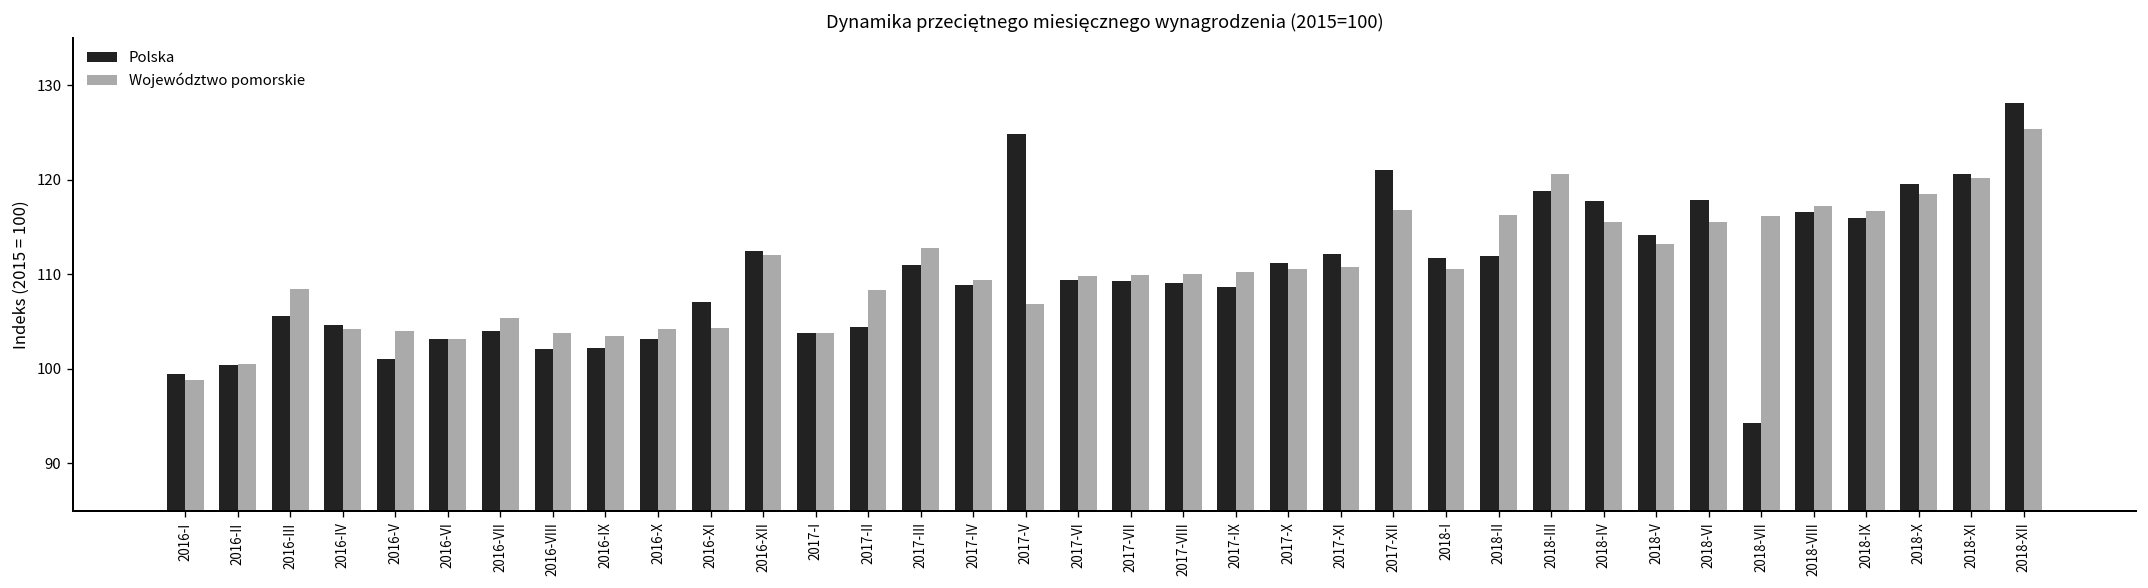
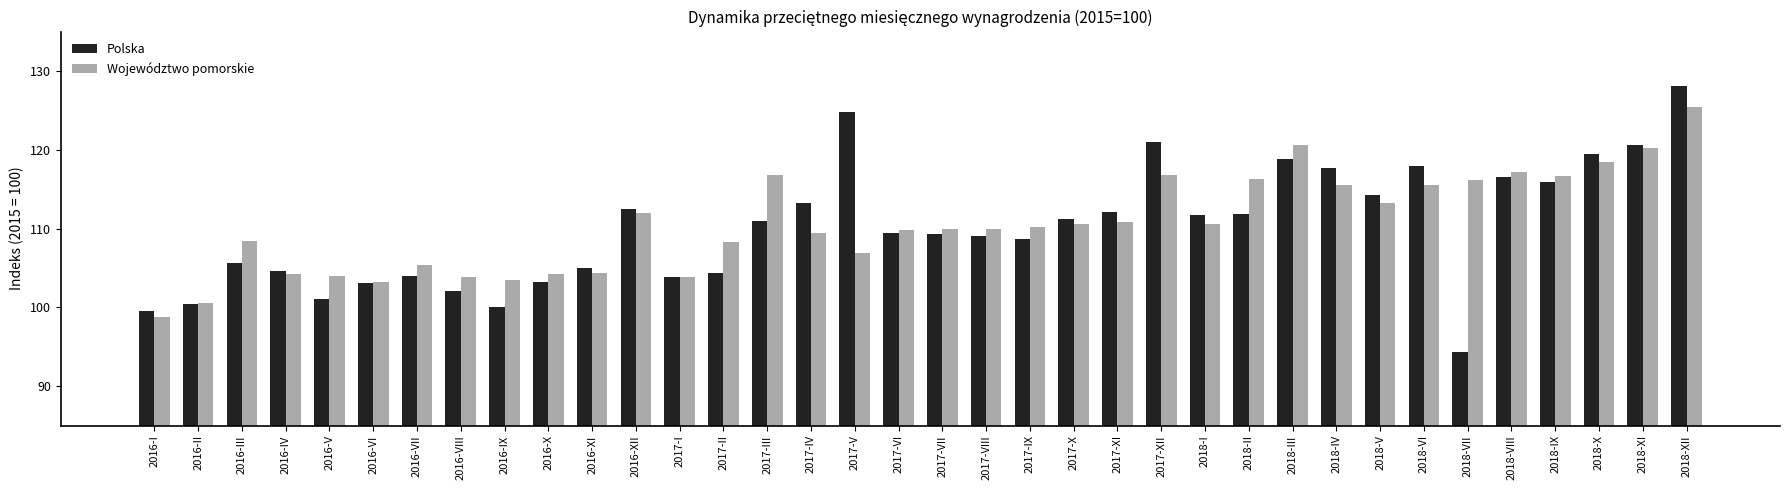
  {
    "Polska": {
      "2016-I": 100,
      "2016-II": 100,
      "2016-III": 106,
      "2016-IV": 105,
      "2016-V": 101,
      "2016-VI": 103,
      "2016-VII": 104,
      "2016-VIII": 102,
-     "2016-IX": 102,
+     "2016-IX": 100,
      "2016-X": 103,
-     "2016-XI": 107,
+     "2016-XI": 105,
      "2016-XII": 113,
      "2017-I": 104,
      "2017-II": 104,
      "2017-III": 111,
-     "2017-IV": 109,
+     "2017-IV": 113,
      "2017-V": 125,
      "2017-VI": 109,
      "2017-VII": 109,
      "2017-VIII": 109,
      "2017-IX": 109,
      "2017-X": 111,
      "2017-XI": 112,
      "2017-XII": 121,
      "2018-I": 112,
      "2018-II": 112,
      "2018-III": 119,
      "2018-IV": 118,
      "2018-V": 114,
      "2018-VI": 118,
      "2018-VII": 94,
      "2018-VIII": 117,
      "2018-IX": 116,
      "2018-X": 120,
      "2018-XI": 121,
      "2018-XII": 128
    },
    "Województwo pomorskie": {
      "2016-I": 99,
      "2016-II": 101,
      "2016-III": 108,
      "2016-IV": 104,
      "2016-V": 104,
      "2016-VI": 103,
      "2016-VII": 105,
      "2016-VIII": 104,
      "2016-IX": 104,
      "2016-X": 104,
      "2016-XI": 104,
      "2016-XII": 112,
      "2017-I": 104,
      "2017-II": 108,
-     "2017-III": 113,
+     "2017-III": 117,
      "2017-IV": 109,
      "2017-V": 107,
      "2017-VI": 110,
      "2017-VII": 110,
      "2017-VIII": 110,
      "2017-IX": 110,
      "2017-X": 111,
      "2017-XI": 111,
      "2017-XII": 117,
      "2018-I": 111,
      "2018-II": 116,
      "2018-III": 121,
      "2018-IV": 116,
      "2018-V": 113,
      "2018-VI": 116,
      "2018-VII": 116,
      "2018-VIII": 117,
      "2018-IX": 117,
      "2018-X": 119,
      "2018-XI": 120,
      "2018-XII": 125
    }
  }
